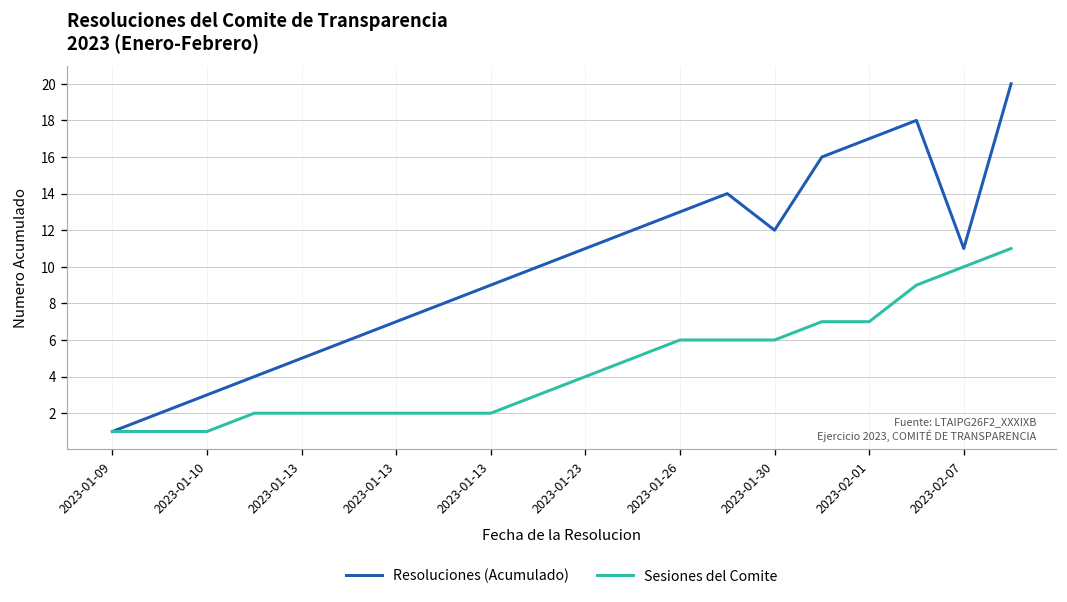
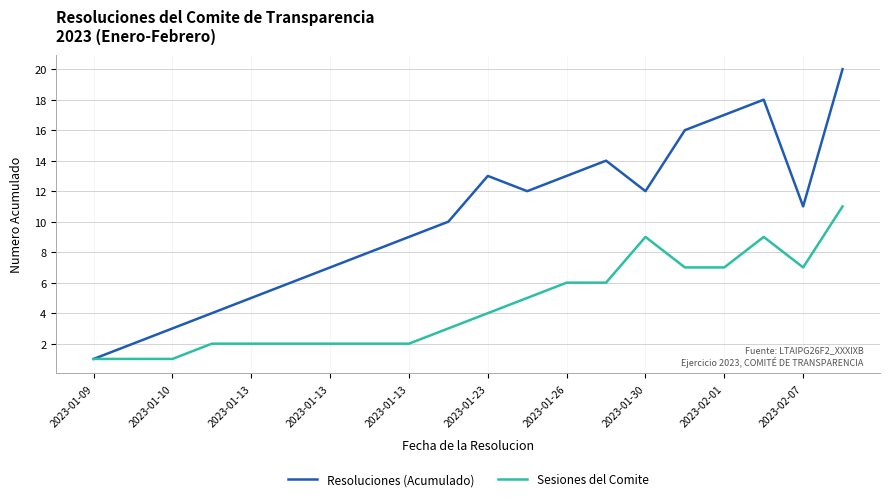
  {
    "Resoluciones (Acumulado)": {
-     "2023-01-23": 11,
+     "2023-01-23": 13,
      "2023-01-30": 12,
      "2023-02-01": 17,
      "2023-02-07": 11
    },
    "Sesiones del Comite": {
      "2023-01-23": 4,
-     "2023-01-30": 6,
+     "2023-01-30": 9,
      "2023-02-01": 7,
-     "2023-02-07": 10
+     "2023-02-07": 7
    }
  }
